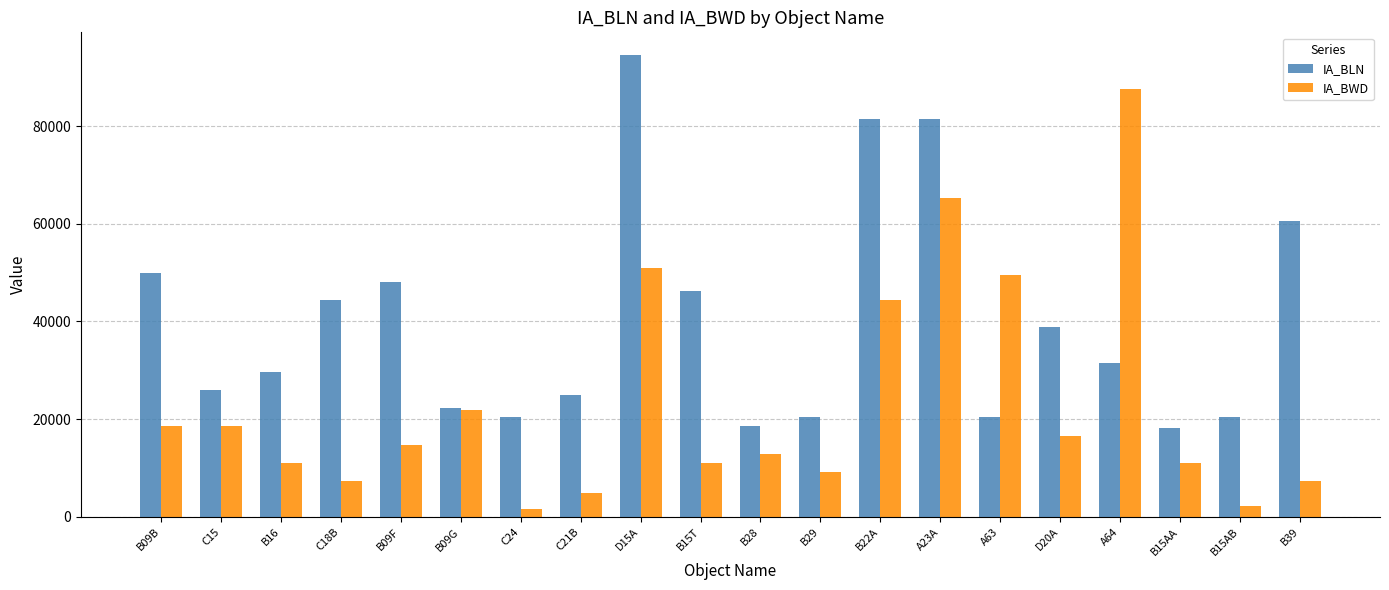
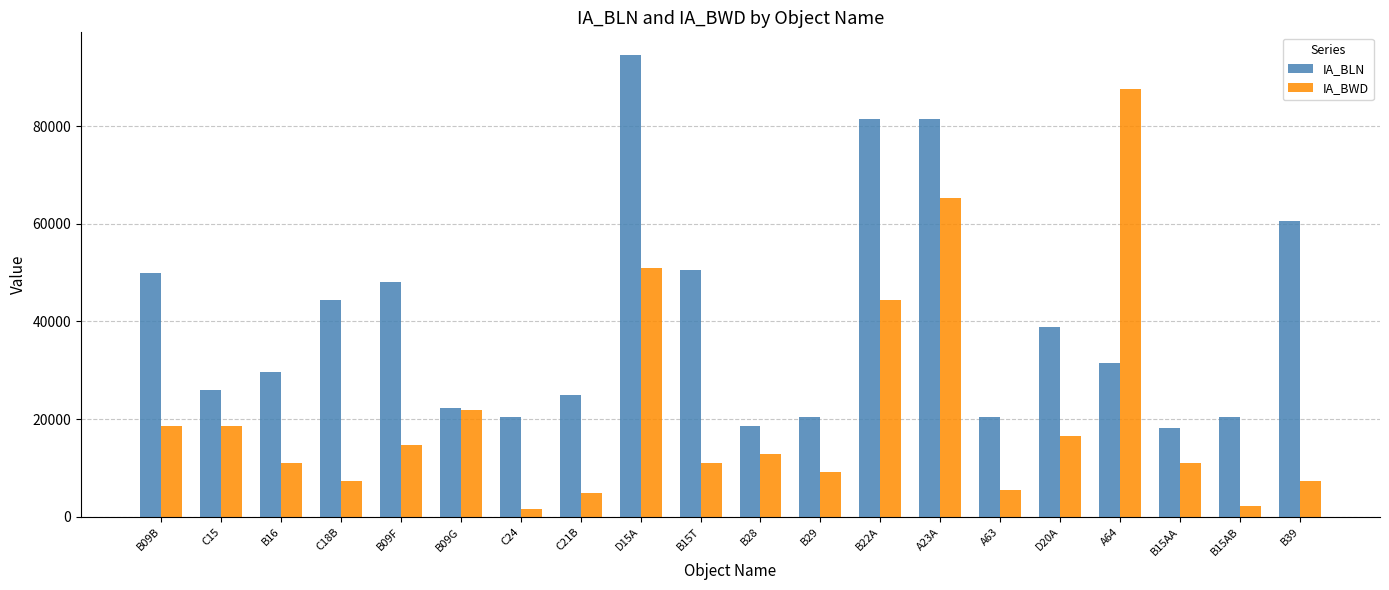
  {
    "IA_BLN": {
      "B09B": 50000,
      "C15": 26000,
      "B16": 30000,
      "C18B": 44000,
      "B09F": 48000,
      "B09G": 22000,
      "C24": 20000,
      "C21B": 25000,
      "D15A": 94000,
-     "B15T": 46000,
+     "B15T": 51000,
      "B28": 19000,
      "B29": 20000,
      "B22A": 81000,
      "A23A": 81000,
      "A63": 20000,
      "D20A": 39000,
      "A64": 31000,
      "B15AA": 18000,
      "B15AB": 20000,
      "B39": 61000
    },
    "IA_BWD": {
      "B09B": 19000,
      "C15": 19000,
      "B16": 11000,
      "C18B": 7000,
      "B09F": 15000,
      "B09G": 22000,
      "C24": 2000,
      "C21B": 5000,
      "D15A": 51000,
      "B15T": 11000,
      "B28": 13000,
      "B29": 9000,
      "B22A": 44000,
      "A23A": 65000,
-     "A63": 49000,
+     "A63": 6000,
      "D20A": 17000,
      "A64": 88000,
      "B15AA": 11000,
      "B15AB": 2000,
      "B39": 7000
    }
  }
